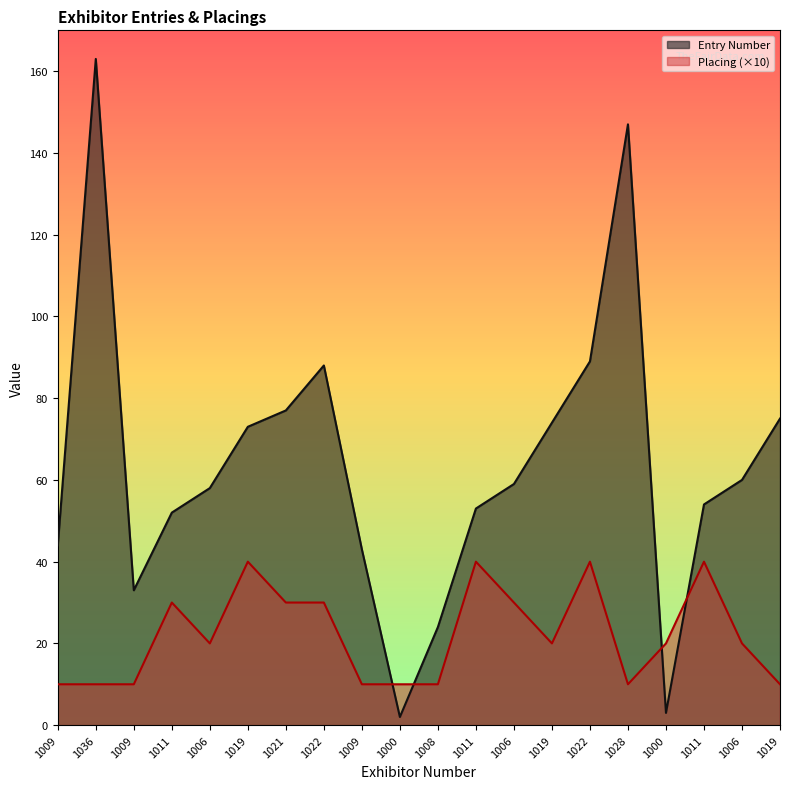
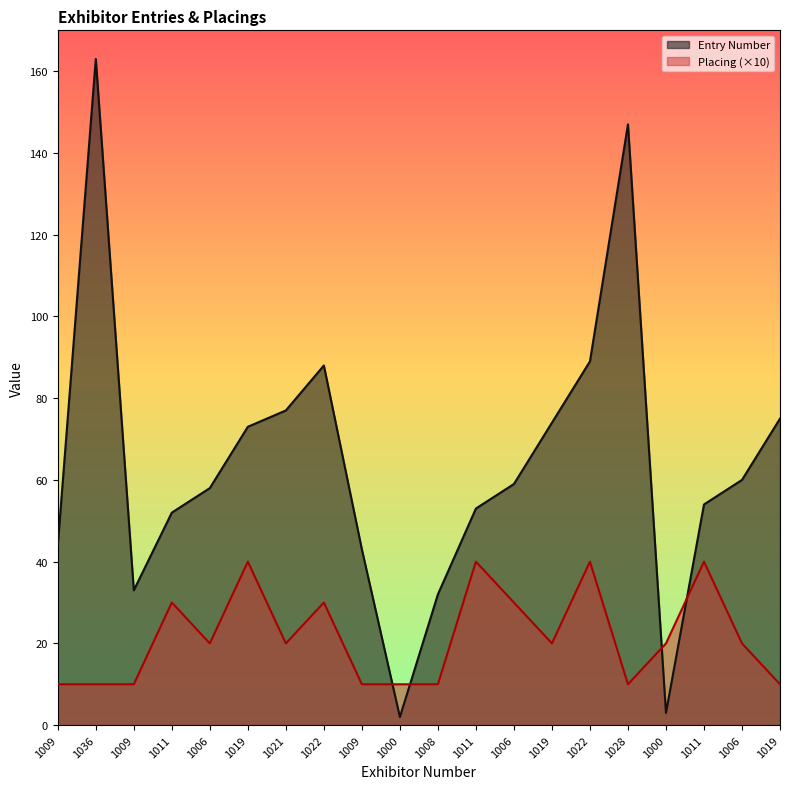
  {
    "Entry Number": {
      "1036": 163,
      "1021": 77,
-     "1008": 24,
+     "1008": 32,
      "1028": 147
    },
    "Placing (×10)": {
      "1036": 10,
-     "1021": 30,
+     "1021": 20,
      "1008": 10,
      "1028": 10
    }
  }
